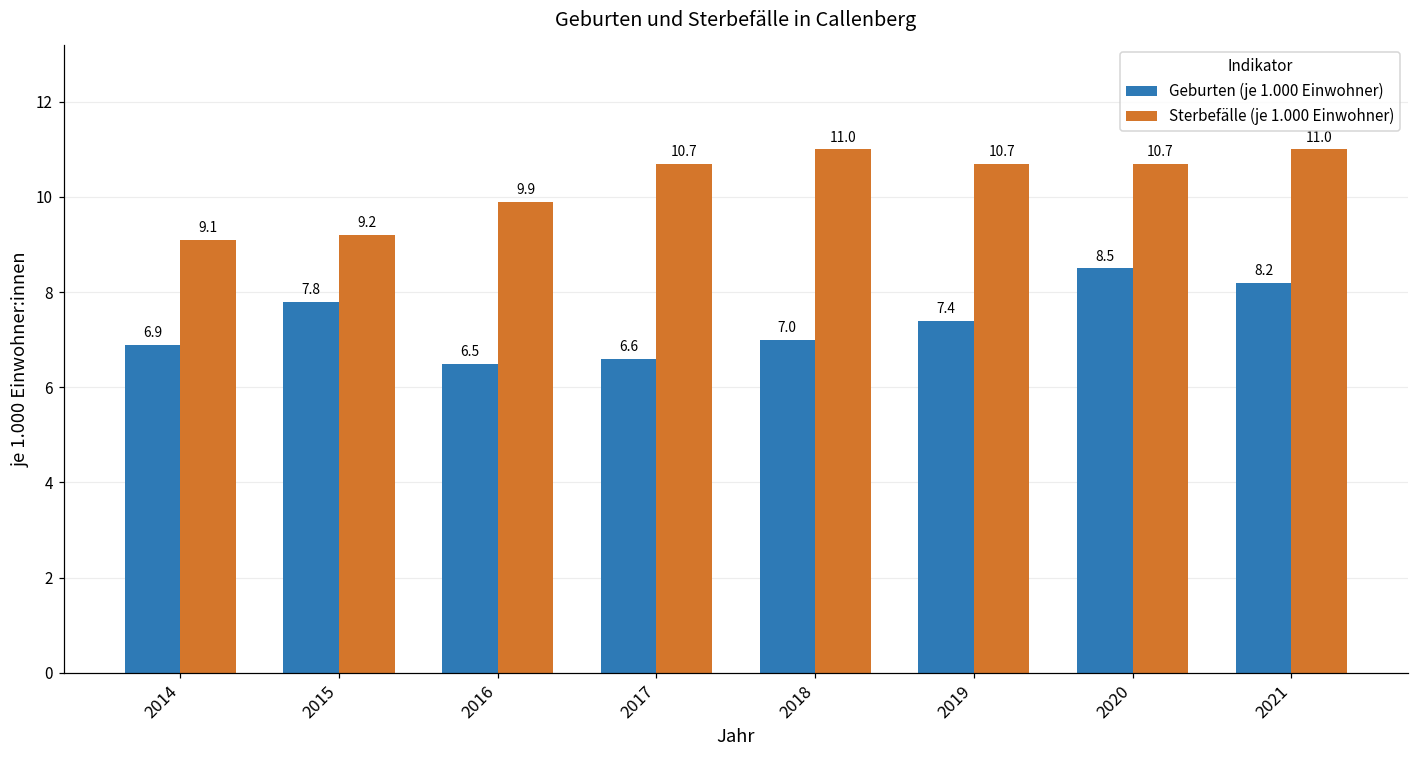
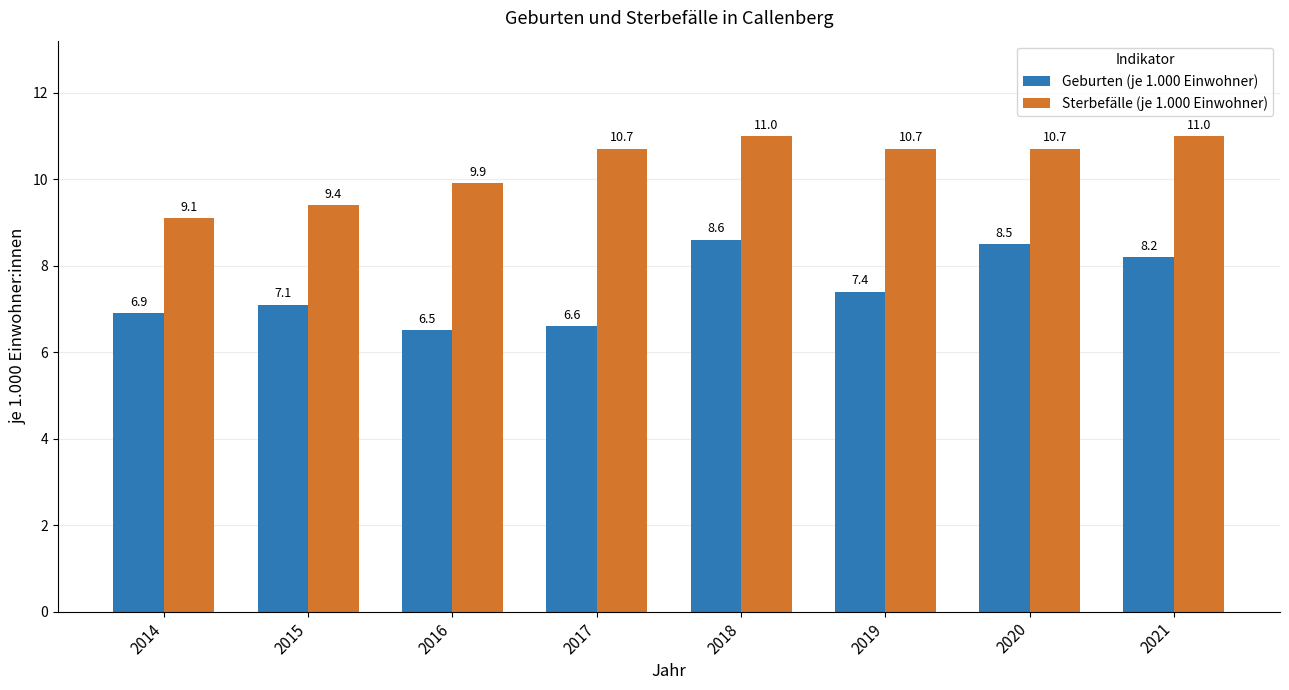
  {
    "Geburten (je 1.000 Einwohner)": {
      "2014": 6.9,
-     "2015": 7.8,
+     "2015": 7.1,
      "2016": 6.5,
      "2017": 6.6,
-     "2018": 7.0,
+     "2018": 8.6,
      "2019": 7.4,
      "2020": 8.5,
      "2021": 8.2
    },
    "Sterbefälle (je 1.000 Einwohner)": {
      "2014": 9.1,
-     "2015": 9.2,
+     "2015": 9.4,
      "2016": 9.9,
      "2017": 10.7,
      "2018": 11.0,
      "2019": 10.7,
      "2020": 10.7,
      "2021": 11.0
    }
  }
